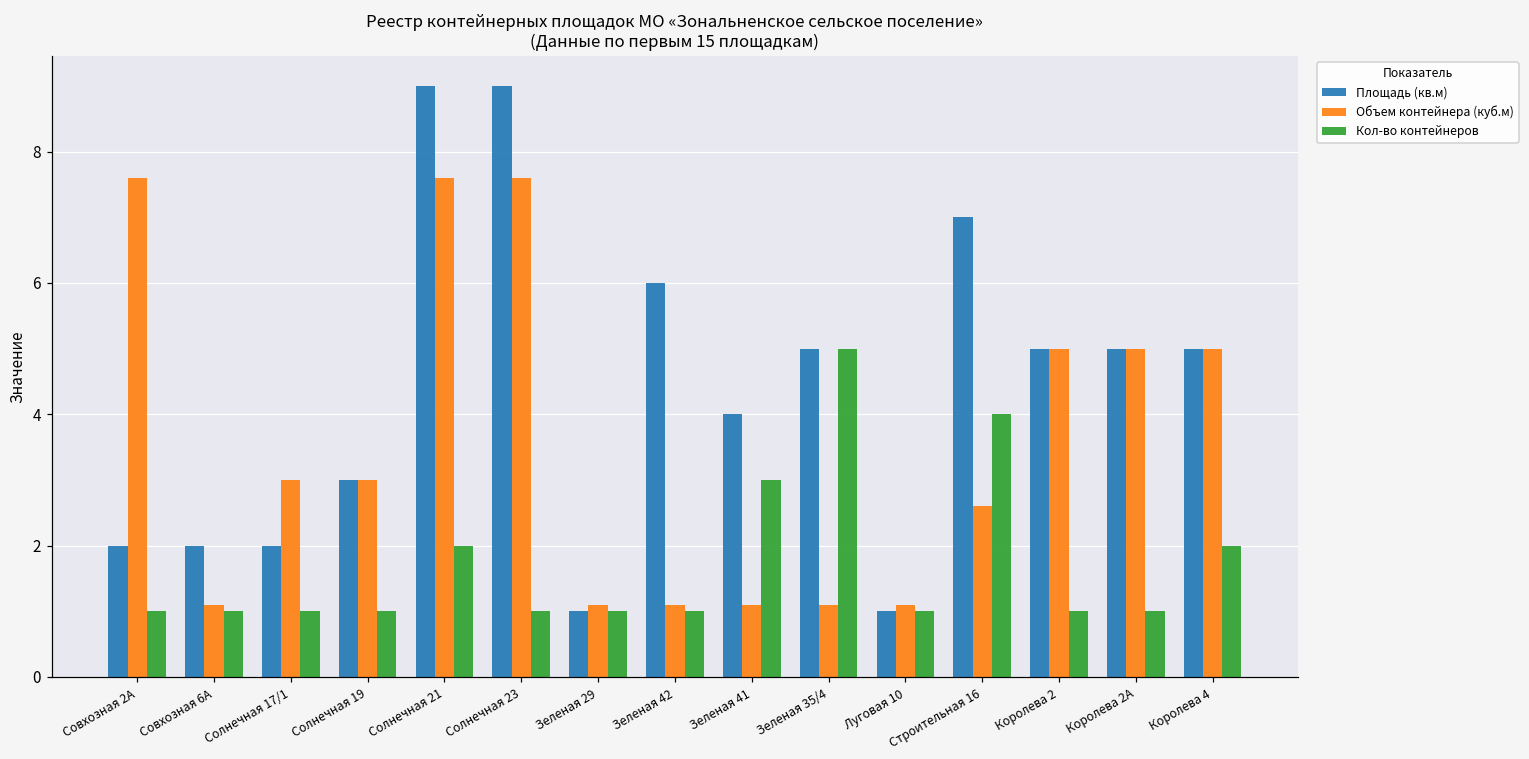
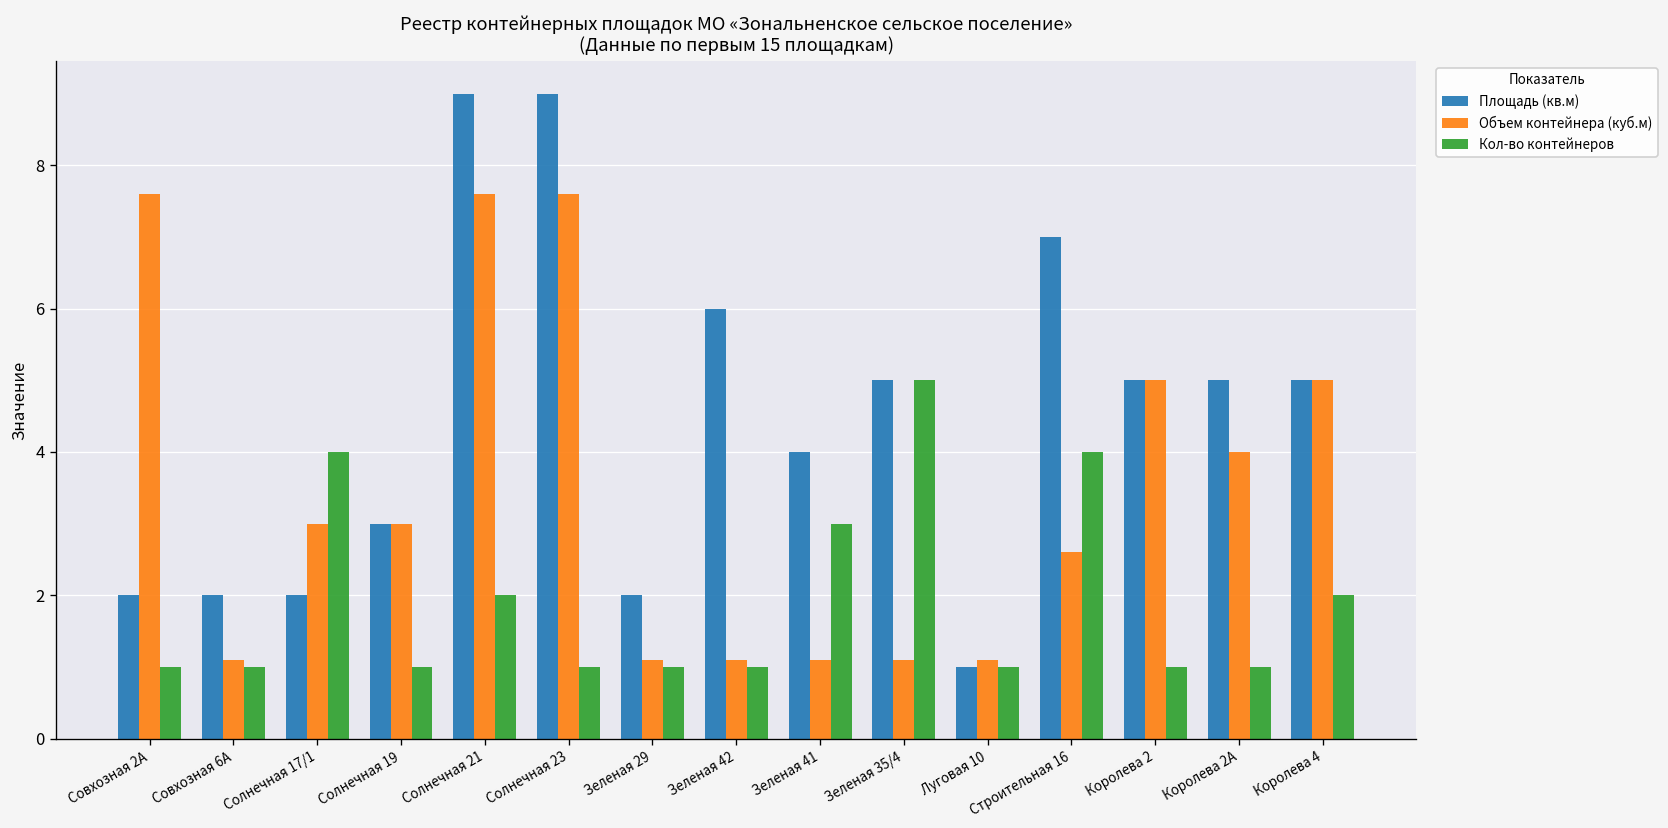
  {
    "Площадь (кв.м)": {
      "Совхозная 2А": 2,
      "Совхозная 6А": 2,
      "Солнечная 17/1": 2,
      "Солнечная 19": 3,
      "Солнечная 21": 9,
      "Солнечная 23": 9,
-     "Зеленая 29": 1,
+     "Зеленая 29": 2,
      "Зеленая 42": 6,
      "Зеленая 41": 4,
      "Зеленая 35/4": 5,
      "Луговая 10": 1,
      "Строительная 16": 7,
      "Королева 2": 5,
      "Королева 2А": 5,
      "Королева 4": 5
    },
    "Объем контейнера (куб.м)": {
      "Совхозная 2А": 7.6,
      "Совхозная 6А": 1.1,
      "Солнечная 17/1": 3,
      "Солнечная 19": 3,
      "Солнечная 21": 7.6,
      "Солнечная 23": 7.6,
      "Зеленая 29": 1.1,
      "Зеленая 42": 1.1,
      "Зеленая 41": 1.1,
      "Зеленая 35/4": 1.1,
      "Луговая 10": 1.1,
      "Строительная 16": 2.6,
      "Королева 2": 5,
-     "Королева 2А": 5,
+     "Королева 2А": 4,
      "Королева 4": 5
    },
    "Кол-во контейнеров": {
      "Совхозная 2А": 1,
      "Совхозная 6А": 1,
-     "Солнечная 17/1": 1,
+     "Солнечная 17/1": 4,
      "Солнечная 19": 1,
      "Солнечная 21": 2,
      "Солнечная 23": 1,
      "Зеленая 29": 1,
      "Зеленая 42": 1,
      "Зеленая 41": 3,
      "Зеленая 35/4": 5,
      "Луговая 10": 1,
      "Строительная 16": 4,
      "Королева 2": 1,
      "Королева 2А": 1,
      "Королева 4": 2
    }
  }
